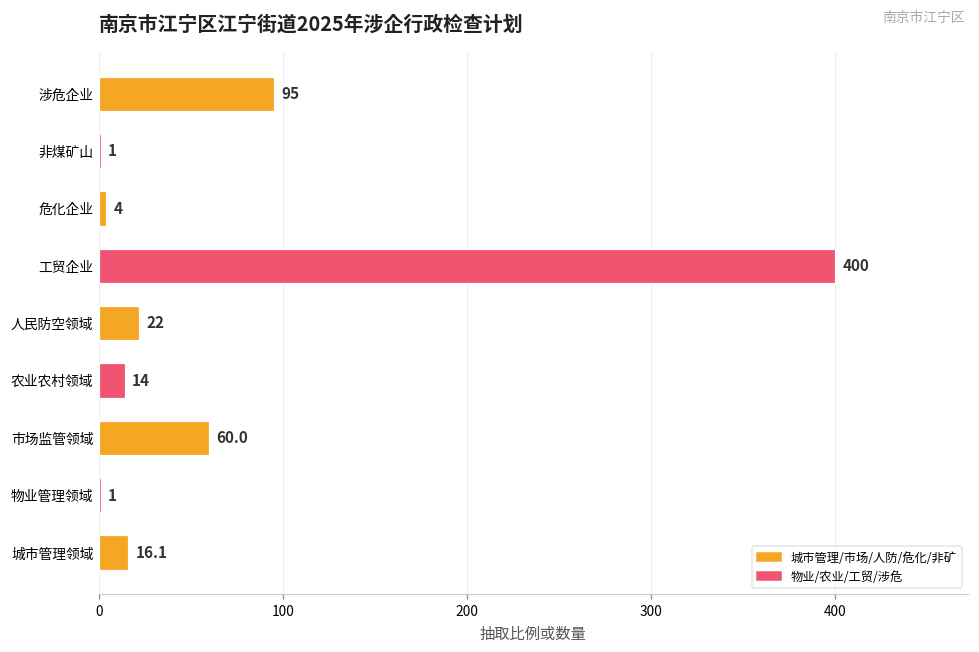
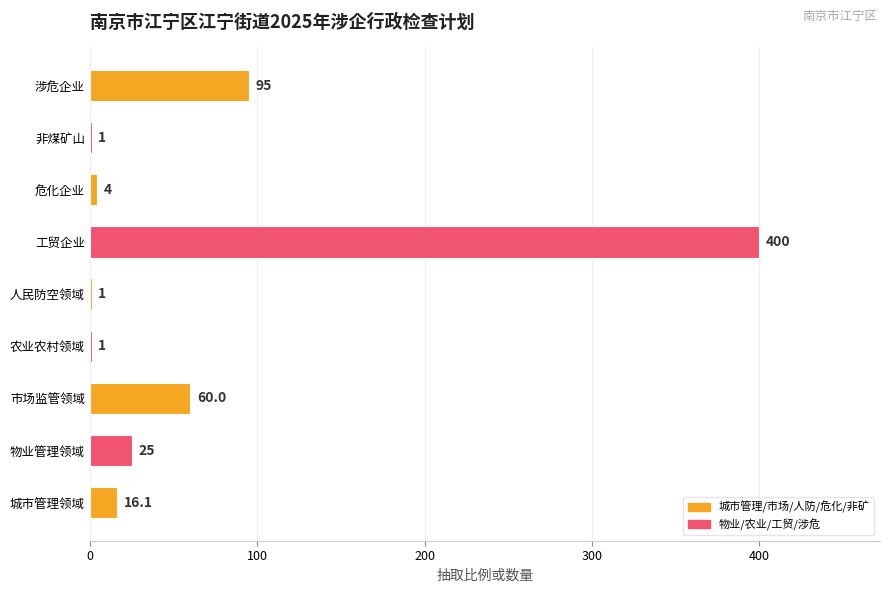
  {
    "涉危企业": 95,
    "非煤矿山": 1,
    "危化企业": 4,
    "工贸企业": 400,
-   "人民防空领域": 22,
-   "农业农村领域": 14,
+   "人民防空领域": 1,
+   "农业农村领域": 1,
    "市场监管领域": 60.0,
-   "物业管理领域": 1,
+   "物业管理领域": 25,
    "城市管理领域": 16.1
  }
